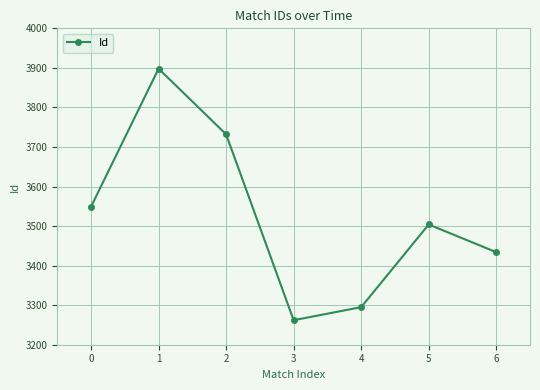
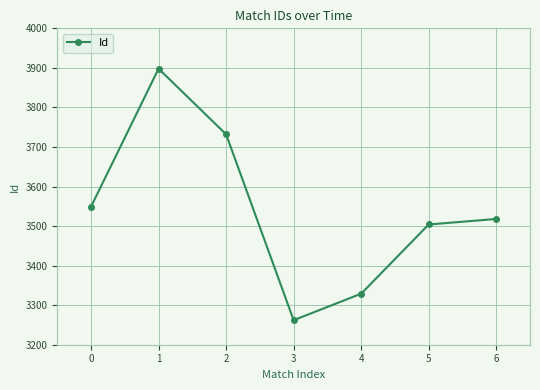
  {
    "0": 3550,
    "1": 3900,
    "2": 3730,
    "3": 3260,
-   "4": 3300,
+   "4": 3330,
    "5": 3500,
-   "6": 3430
+   "6": 3520
  }
